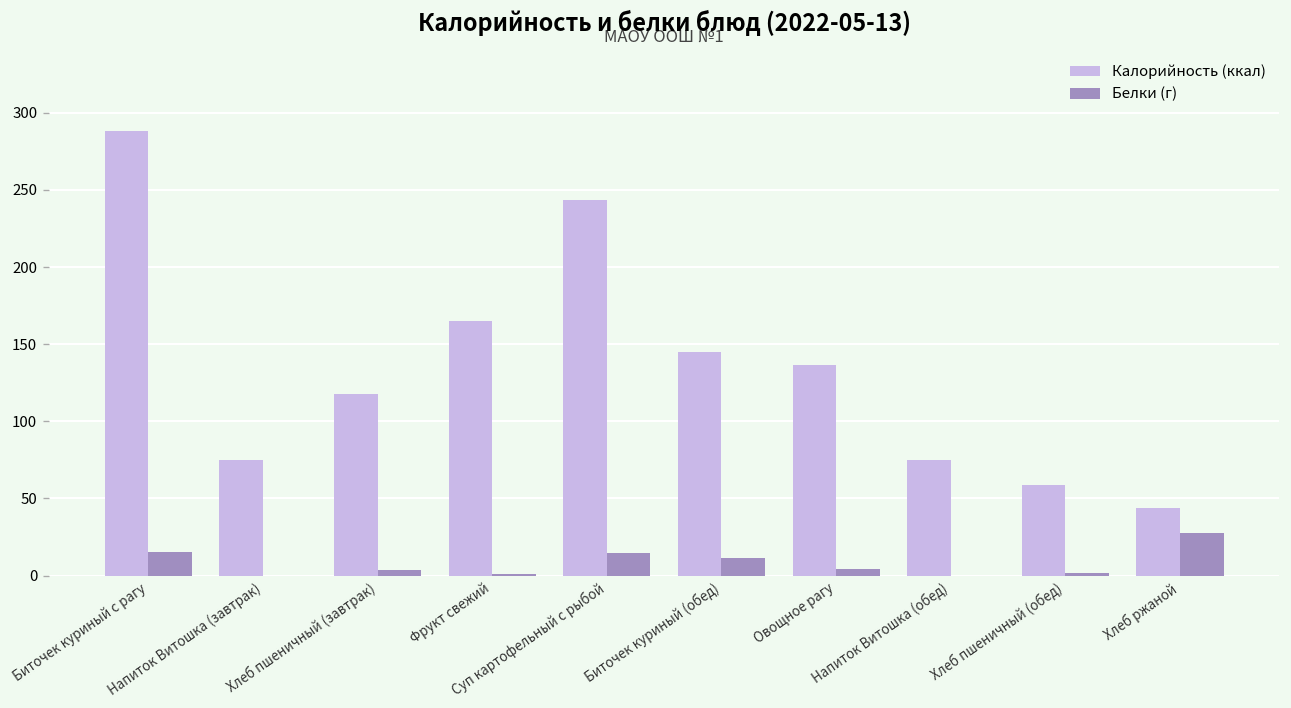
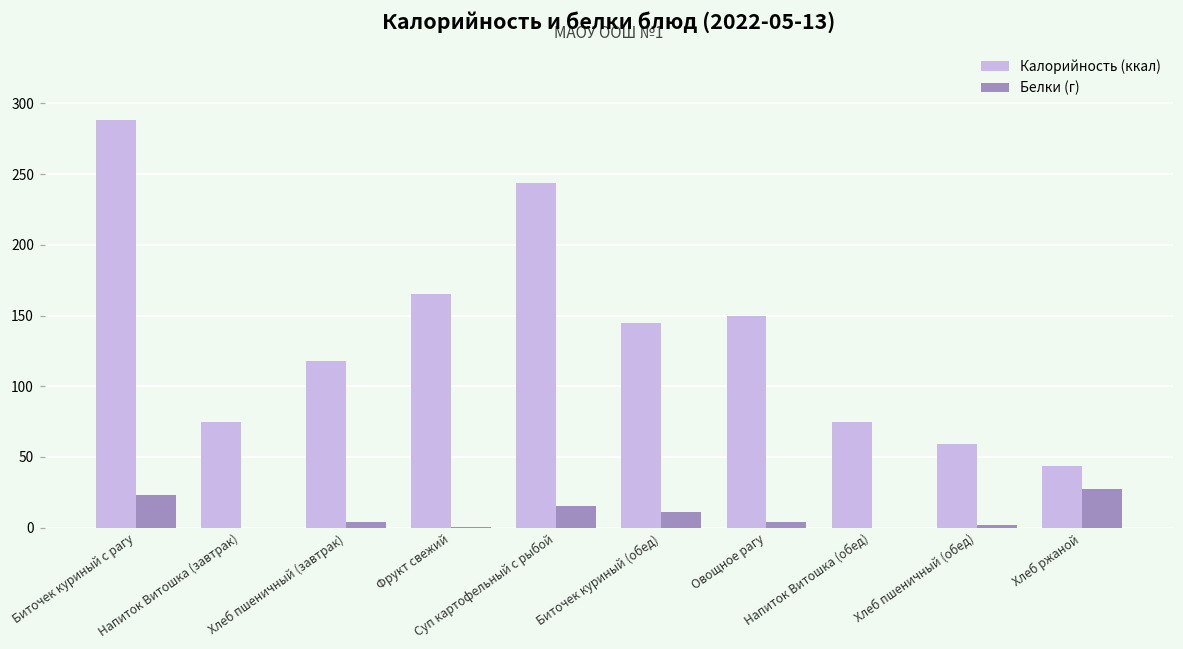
  {
    "Калорийность (ккал)": {
      "Биточек куриный с рагу": 288,
      "Напиток Витошка (завтрак)": 75,
      "Хлеб пшеничный (завтрак)": 118,
      "Фрукт свежий": 165,
      "Суп картофельный с рыбой": 243,
      "Биточек куриный (обед)": 145,
-     "Овощное рагу": 136,
+     "Овощное рагу": 150,
      "Напиток Витошка (обед)": 75,
      "Хлеб пшеничный (обед)": 59,
      "Хлеб ржаной": 44
    },
    "Белки (г)": {
-     "Биточек куриный с рагу": 15,
+     "Биточек куриный с рагу": 23,
      "Напиток Витошка (завтрак)": 0,
      "Хлеб пшеничный (завтрак)": 4,
      "Суп картофельный с рыбой": 15,
      "Биточек куриный (обед)": 11,
      "Овощное рагу": 4,
      "Напиток Витошка (обед)": 0,
      "Хлеб ржаной": 28
    }
  }
